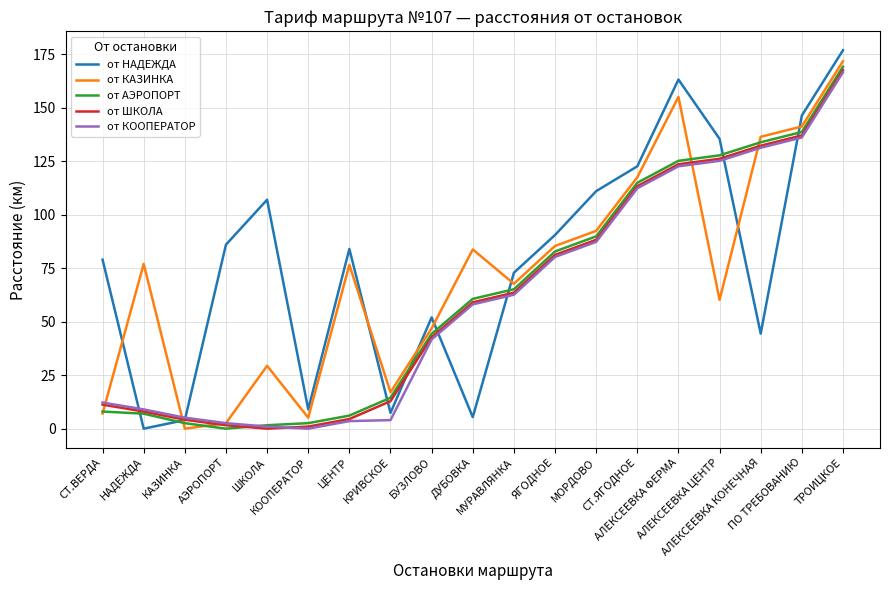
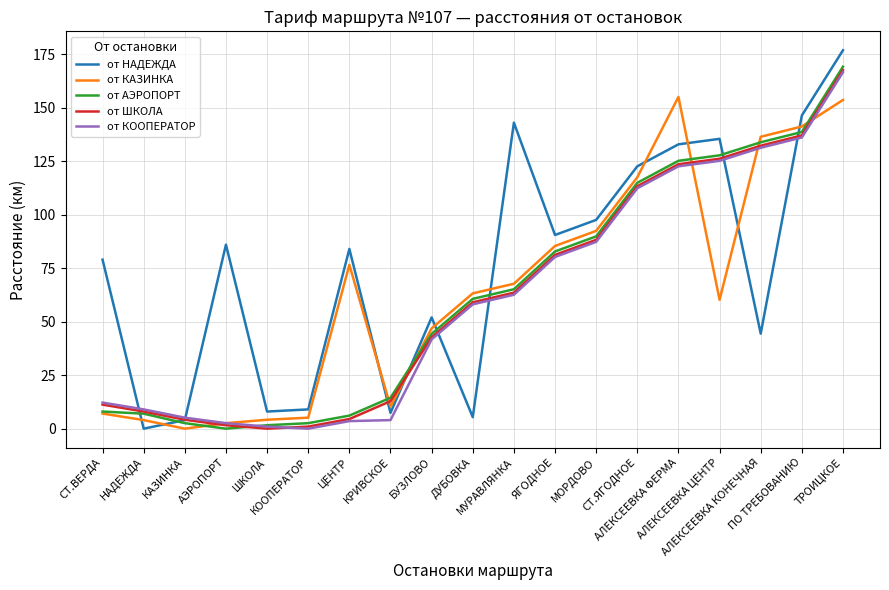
  {
    "от НАДЕЖДА": {
      "СТ.ВЕРДА": 79,
      "НАДЕЖДА": 0,
      "АЭРОПОРТ": 86,
-     "ШКОЛА": 107,
+     "ШКОЛА": 8,
      "КООПЕРАТОР": 9,
      "ЦЕНТР": 84,
      "КРИВСКОЕ": 7,
      "БУЗЛОВО": 52,
      "ДУБОВКА": 5,
-     "МУРАВЛЯНКА": 73,
+     "МУРАВЛЯНКА": 143,
      "ЯГОДНОЕ": 91,
-     "МОРДОВО": 111,
+     "МОРДОВО": 98,
      "СТ.ЯГОДНОЕ": 123,
-     "АЛЕКСЕЕВКА ФЕРМА": 163,
+     "АЛЕКСЕЕВКА ФЕРМА": 133,
      "АЛЕКСЕЕВКА ЦЕНТР": 135,
      "АЛЕКСЕЕВКА КОНЕЧНАЯ": 44,
      "ПО ТРЕБОВАНИЮ": 146,
      "ТРОИЦКОЕ": 177
    },
    "от КАЗИНКА": {
-     "НАДЕЖДА": 77,
+     "НАДЕЖДА": 4,
      "КАЗИНКА": 0,
-     "ШКОЛА": 29,
+     "ШКОЛА": 4,
      "КООПЕРАТОР": 5,
      "ЦЕНТР": 77,
-     "КРИВСКОЕ": 17,
+     "КРИВСКОЕ": 10,
      "БУЗЛОВО": 47,
-     "ДУБОВКА": 84,
+     "ДУБОВКА": 63,
      "МУРАВЛЯНКА": 68,
      "ЯГОДНОЕ": 85,
      "МОРДОВО": 92,
      "СТ.ЯГОДНОЕ": 117,
      "АЛЕКСЕЕВКА ФЕРМА": 155,
      "АЛЕКСЕЕВКА ЦЕНТР": 60,
      "АЛЕКСЕЕВКА КОНЕЧНАЯ": 136,
      "ПО ТРЕБОВАНИЮ": 141,
-     "ТРОИЦКОЕ": 172
+     "ТРОИЦКОЕ": 154
    },
    "от АЭРОПОРТ": {
      "КАЗИНКА": 3,
      "АЭРОПОРТ": 0,
      "КООПЕРАТОР": 3,
      "ЦЕНТР": 6,
      "КРИВСКОЕ": 14,
      "БУЗЛОВО": 44,
      "ДУБОВКА": 61,
      "МУРАВЛЯНКА": 65,
      "ЯГОДНОЕ": 83,
      "МОРДОВО": 90,
      "СТ.ЯГОДНОЕ": 115,
      "АЛЕКСЕЕВКА ФЕРМА": 125,
      "АЛЕКСЕЕВКА ЦЕНТР": 128,
      "АЛЕКСЕЕВКА КОНЕЧНАЯ": 134,
      "ПО ТРЕБОВАНИЮ": 139,
      "ТРОИЦКОЕ": 169
    },
    "от ШКОЛА": {
      "КРИВСКОЕ": 13
    },
    "от КООПЕРАТОР": {
      "КРИВСКОЕ": 4
    }
  }
